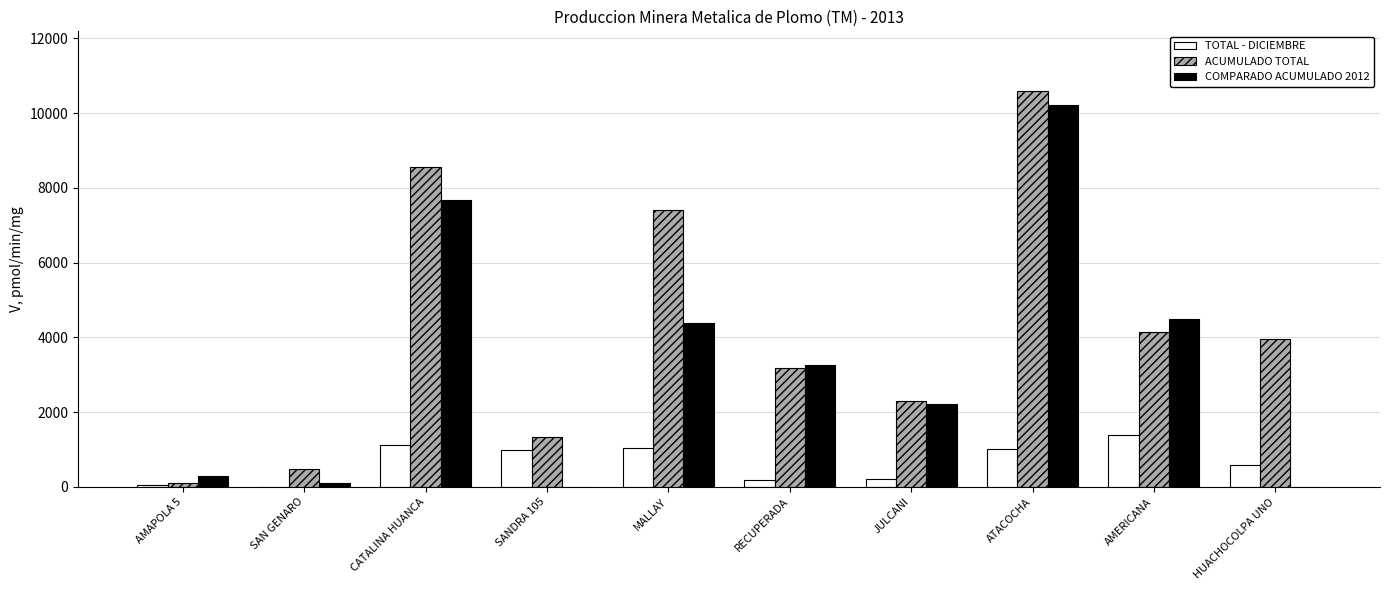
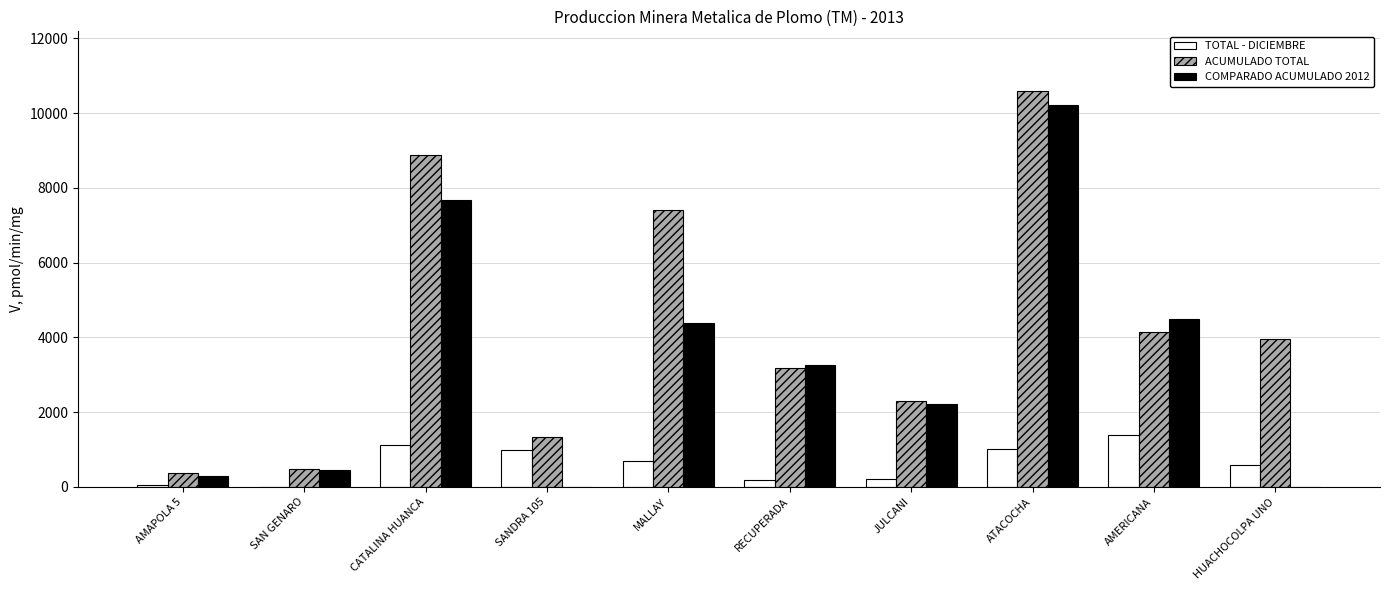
  {
    "TOTAL - DICIEMBRE": {
      "CATALINA HUANCA": 1100,
      "SANDRA 105": 1000,
-     "MALLAY": 1000,
+     "MALLAY": 700,
      "RECUPERADA": 200,
      "JULCANI": 200,
      "ATACOCHA": 1000,
      "AMERICANA": 1400,
      "HUACHOCOLPA UNO": 600
    },
    "ACUMULADO TOTAL": {
-     "AMAPOLA 5": 100,
+     "AMAPOLA 5": 400,
      "SAN GENARO": 500,
-     "CATALINA HUANCA": 8600,
+     "CATALINA HUANCA": 8900,
      "SANDRA 105": 1300,
      "MALLAY": 7400,
      "RECUPERADA": 3200,
      "JULCANI": 2300,
      "ATACOCHA": 10600,
      "AMERICANA": 4200,
      "HUACHOCOLPA UNO": 3900
    },
    "COMPARADO ACUMULADO 2012": {
      "AMAPOLA 5": 300,
-     "SAN GENARO": 100,
+     "SAN GENARO": 400,
      "CATALINA HUANCA": 7700,
      "SANDRA 105": 0,
      "MALLAY": 4400,
      "RECUPERADA": 3300,
      "JULCANI": 2200,
      "ATACOCHA": 10200,
      "AMERICANA": 4500,
      "HUACHOCOLPA UNO": 0
    }
  }
